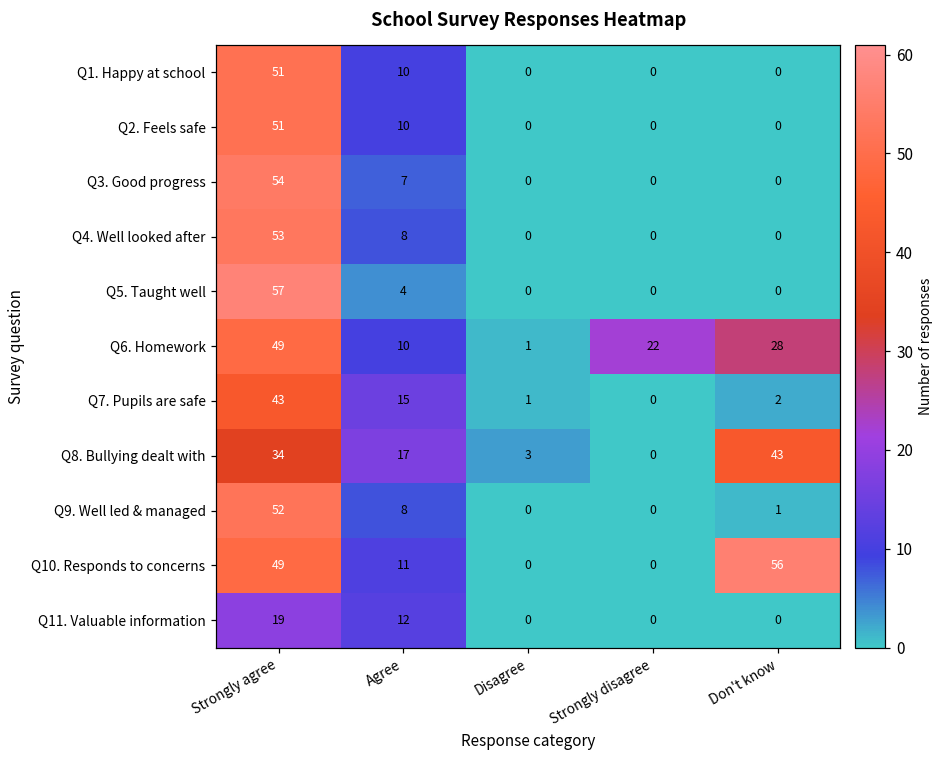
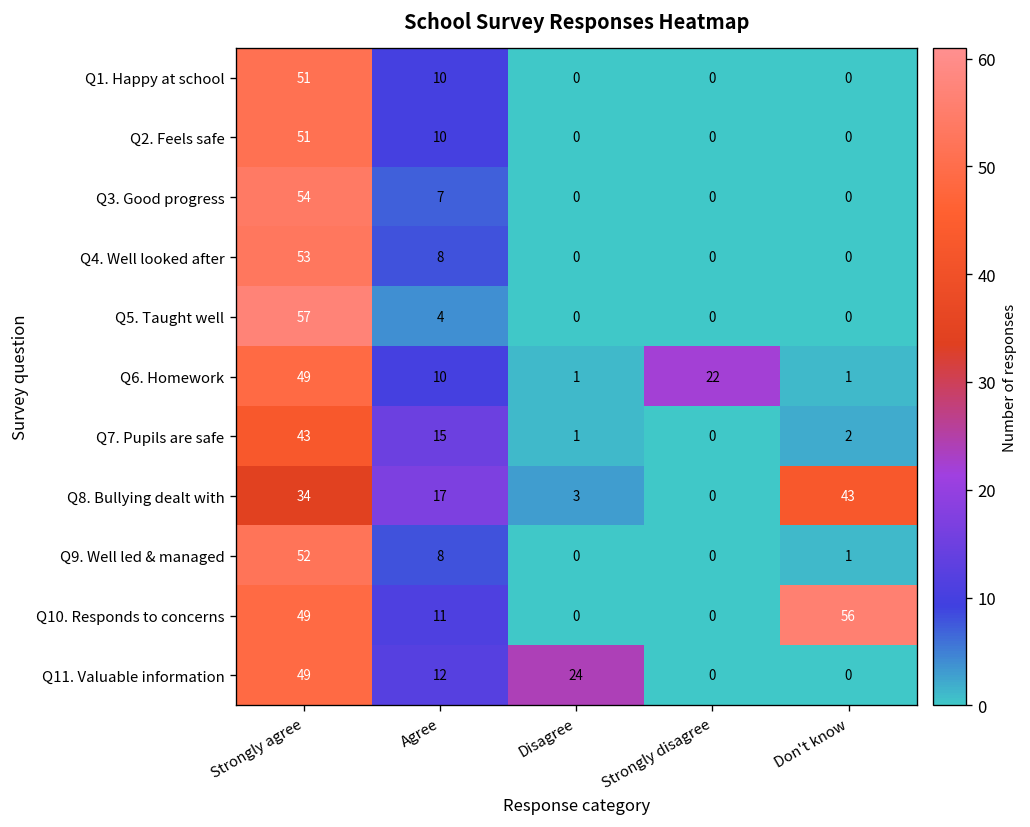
  {
    "Q1. Happy at school": {
      "Strongly agree": 51,
      "Agree": 10,
      "Disagree": 0,
      "Strongly disagree": 0,
      "Don't know": 0
    },
    "Q2. Feels safe": {
      "Strongly agree": 51,
      "Agree": 10,
      "Disagree": 0,
      "Strongly disagree": 0,
      "Don't know": 0
    },
    "Q3. Good progress": {
      "Strongly agree": 54,
      "Agree": 7,
      "Disagree": 0,
      "Strongly disagree": 0,
      "Don't know": 0
    },
    "Q4. Well looked after": {
      "Strongly agree": 53,
      "Agree": 8,
      "Disagree": 0,
      "Strongly disagree": 0,
      "Don't know": 0
    },
    "Q5. Taught well": {
      "Strongly agree": 57,
      "Agree": 4,
      "Disagree": 0,
      "Strongly disagree": 0,
      "Don't know": 0
    },
    "Q6. Homework": {
      "Strongly agree": 49,
      "Agree": 10,
      "Disagree": 1,
      "Strongly disagree": 22,
-     "Don't know": 28
+     "Don't know": 1
    },
    "Q7. Pupils are safe": {
      "Strongly agree": 43,
      "Agree": 15,
      "Disagree": 1,
      "Strongly disagree": 0,
      "Don't know": 2
    },
    "Q8. Bullying dealt with": {
      "Strongly agree": 34,
      "Agree": 17,
      "Disagree": 3,
      "Strongly disagree": 0,
      "Don't know": 43
    },
    "Q9. Well led & managed": {
      "Strongly agree": 52,
      "Agree": 8,
      "Disagree": 0,
      "Strongly disagree": 0,
      "Don't know": 1
    },
    "Q10. Responds to concerns": {
      "Strongly agree": 49,
      "Agree": 11,
      "Disagree": 0,
      "Strongly disagree": 0,
      "Don't know": 56
    },
    "Q11. Valuable information": {
-     "Strongly agree": 19,
+     "Strongly agree": 49,
      "Agree": 12,
-     "Disagree": 0,
+     "Disagree": 24,
      "Strongly disagree": 0,
      "Don't know": 0
    }
  }
